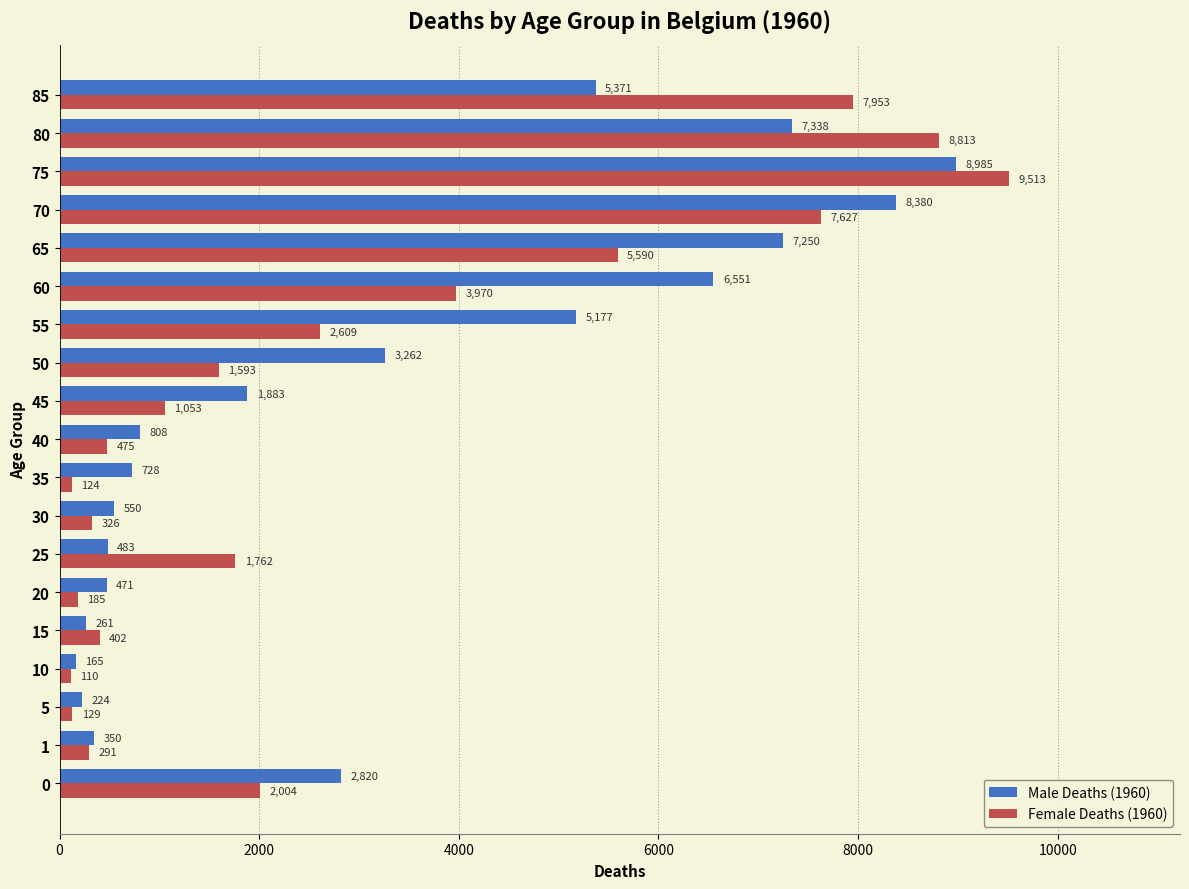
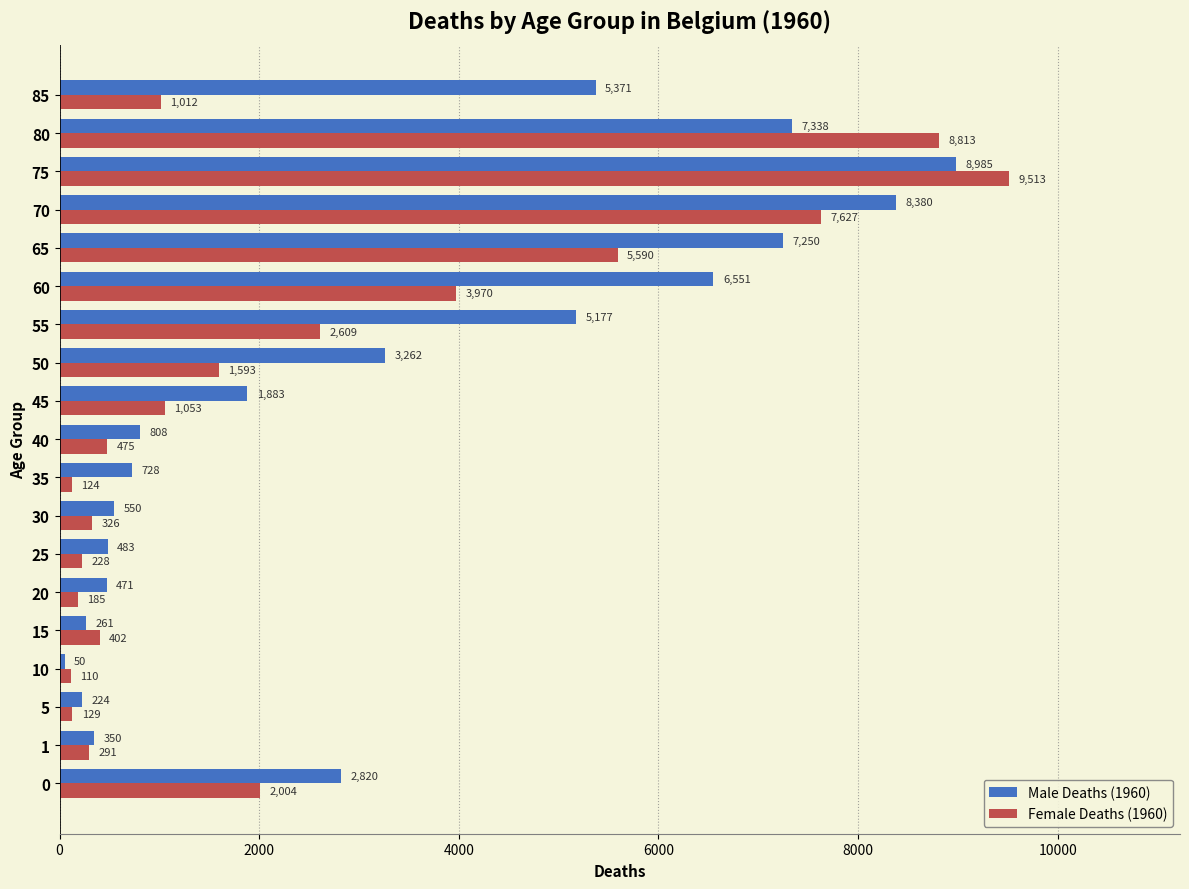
  {
    "Male Deaths (1960)": {
      "85": "5,371",
      "80": "7,338",
      "75": "8,985",
      "70": "8,380",
      "65": "7,250",
      "60": "6,551",
      "55": "5,177",
      "50": "3,262",
      "45": "1,883",
      "40": "808",
      "35": "728",
      "30": "550",
      "25": "483",
      "20": "471",
      "15": "261",
-     "10": "165",
+     "10": "50",
      "5": "224",
      "1": "350",
      "0": "2,820"
    },
    "Female Deaths (1960)": {
-     "85": "7,953",
+     "85": "1,012",
      "80": "8,813",
      "75": "9,513",
      "70": "7,627",
      "65": "5,590",
      "60": "3,970",
      "55": "2,609",
      "50": "1,593",
      "45": "1,053",
      "40": "475",
      "35": "124",
      "30": "326",
-     "25": "1,762",
+     "25": "228",
      "20": "185",
      "15": "402",
      "10": "110",
      "5": "129",
      "1": "291",
      "0": "2,004"
    }
  }
